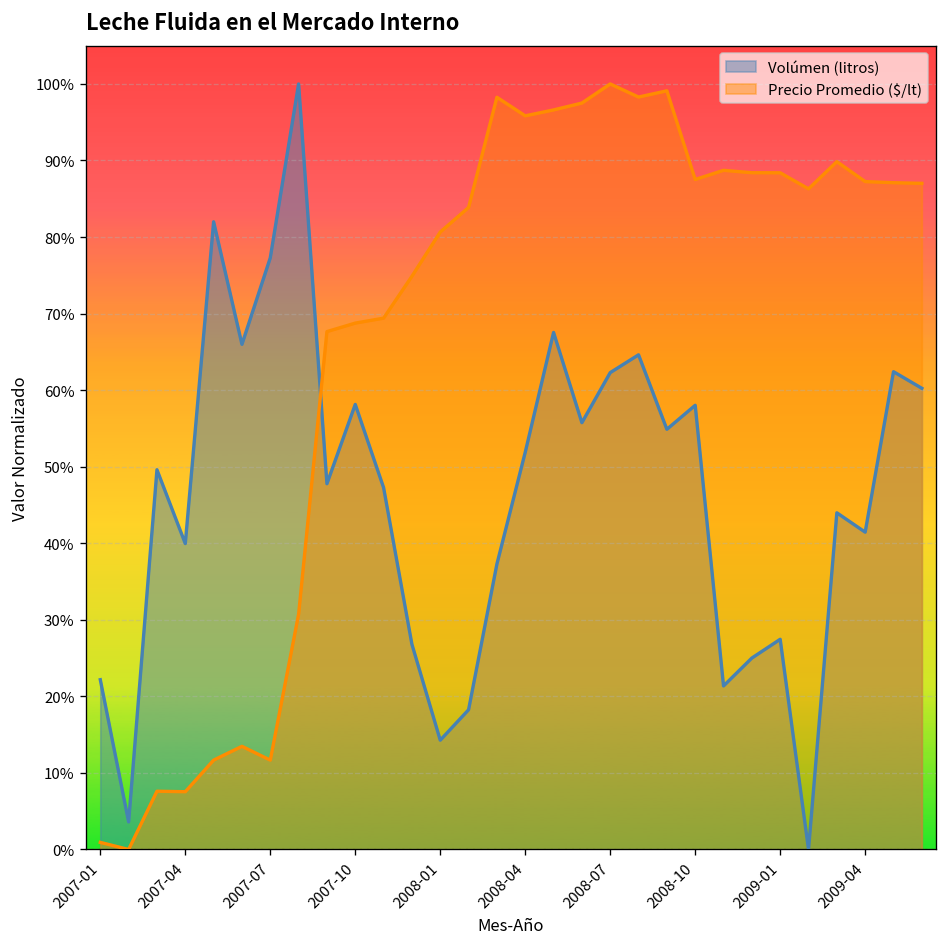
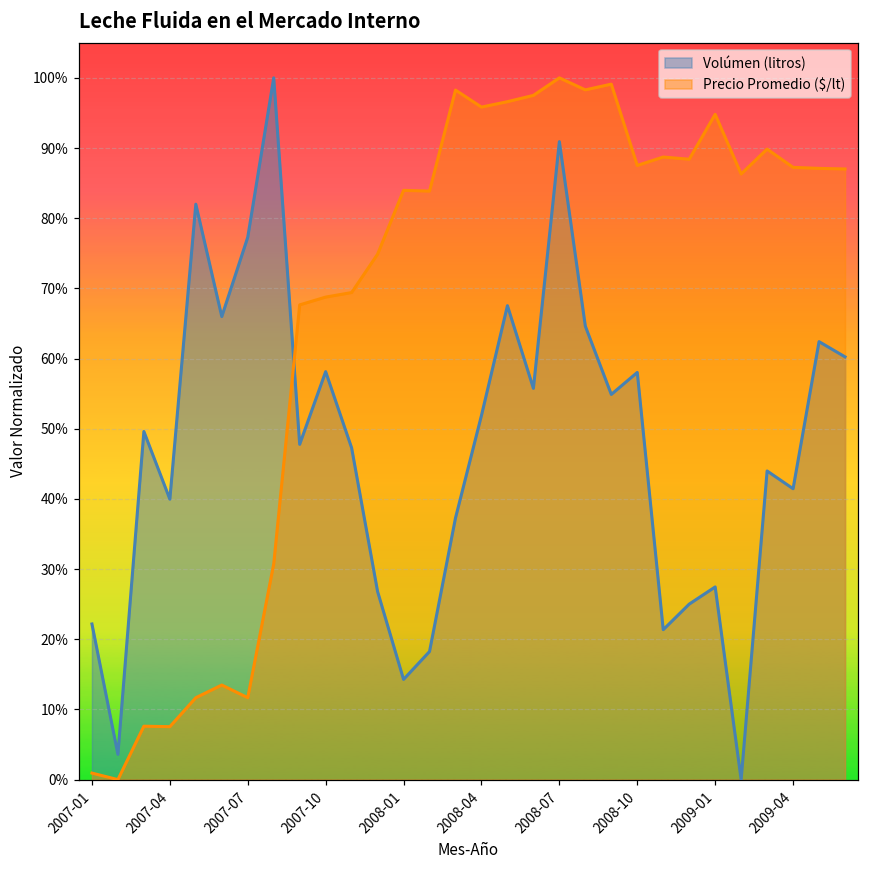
  {
    "Volúmen (litros)": {
      "2007-01": "22%",
      "2007-04": "40%",
      "2007-07": "77%",
      "2007-10": "58%",
      "2008-01": "14%",
      "2008-04": "52%",
-     "2008-07": "62%",
+     "2008-07": "91%",
      "2008-10": "58%",
      "2009-01": "27%",
      "2009-04": "41%"
    },
    "Precio Promedio ($/lt)": {
      "2007-01": "1%",
      "2007-04": "8%",
      "2007-07": "12%",
      "2007-10": "69%",
-     "2008-01": "81%",
+     "2008-01": "84%",
      "2008-04": "96%",
      "2008-07": "100%",
      "2008-10": "88%",
-     "2009-01": "88%",
+     "2009-01": "95%",
      "2009-04": "87%"
    }
  }
